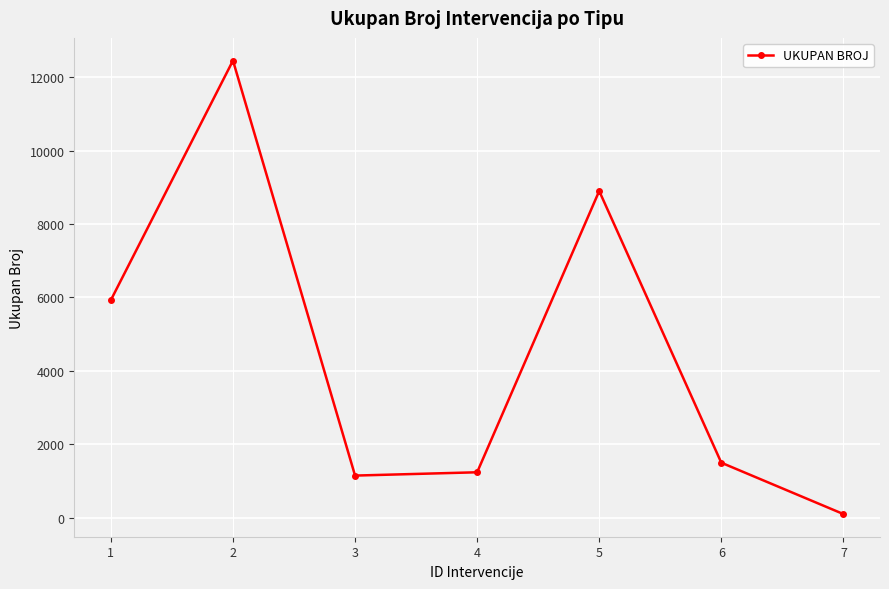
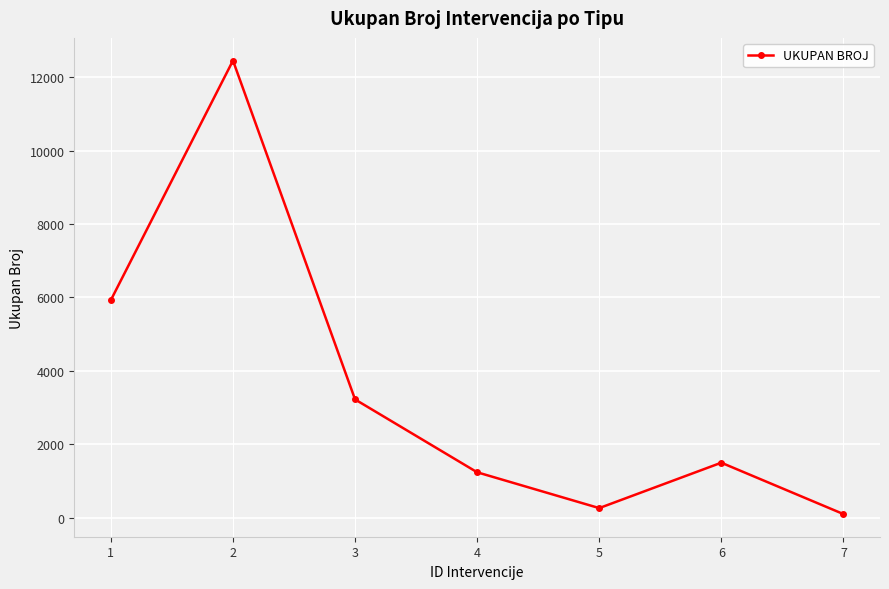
  {
    "1": 5900,
    "2": 12500,
-   "3": 1100,
+   "3": 3200,
    "4": 1200,
-   "5": 8900,
+   "5": 300,
    "6": 1500,
    "7": 100
  }
